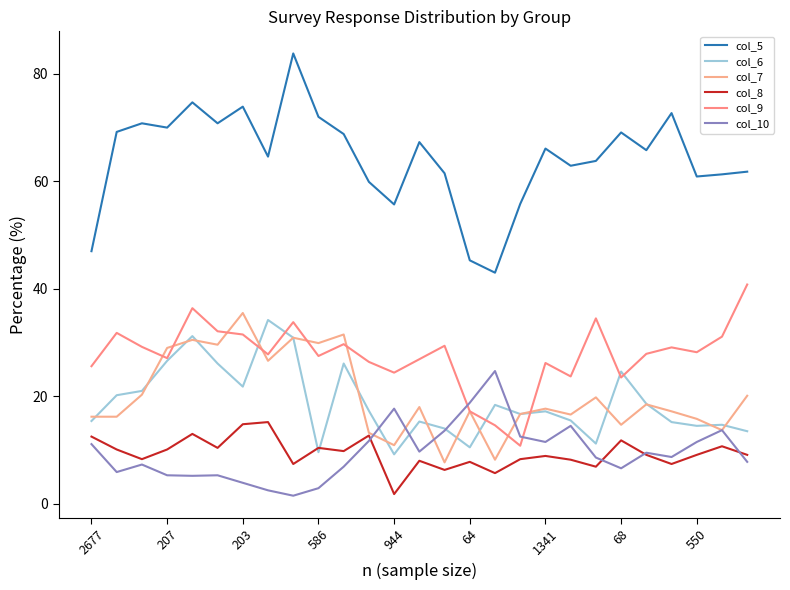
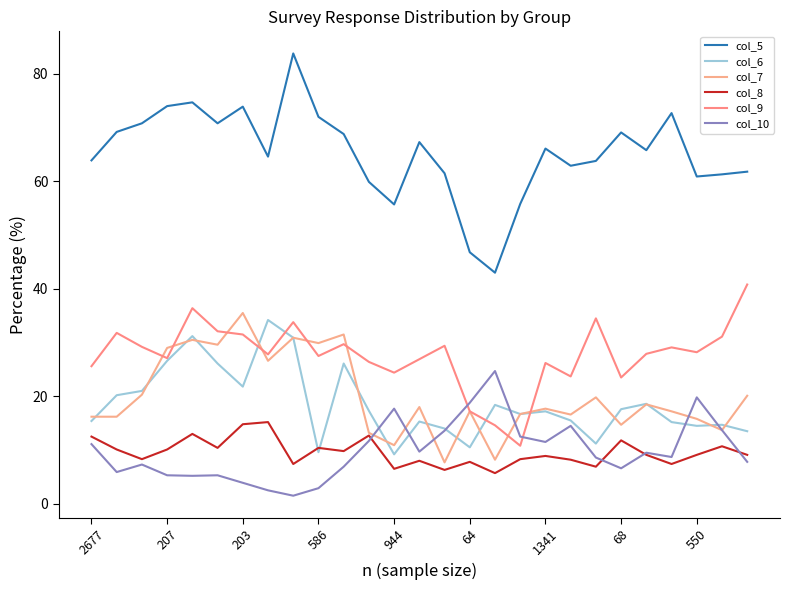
  {
    "col_5": {
-     "2677": 47,
-     "207": 70,
+     "2677": 64,
+     "207": 74,
      "203": 74,
      "586": 72,
      "944": 56,
-     "64": 45,
+     "64": 47,
      "1341": 66,
      "68": 69,
      "550": 61
    },
    "col_6": {
      "2677": 15,
      "207": 27,
      "203": 22,
      "586": 10,
      "944": 9,
      "64": 11,
      "1341": 17,
-     "68": 25,
+     "68": 18,
      "550": 15
    },
    "col_8": {
      "2677": 13,
      "207": 10,
      "203": 15,
      "586": 10,
-     "944": 2,
+     "944": 7,
      "64": 8,
      "1341": 9,
      "68": 12,
      "550": 9
    },
    "col_10": {
      "2677": 11,
      "207": 5,
      "203": 4,
      "586": 3,
      "944": 18,
      "64": 19,
      "1341": 12,
      "68": 7,
-     "550": 12
+     "550": 20
    }
  }
